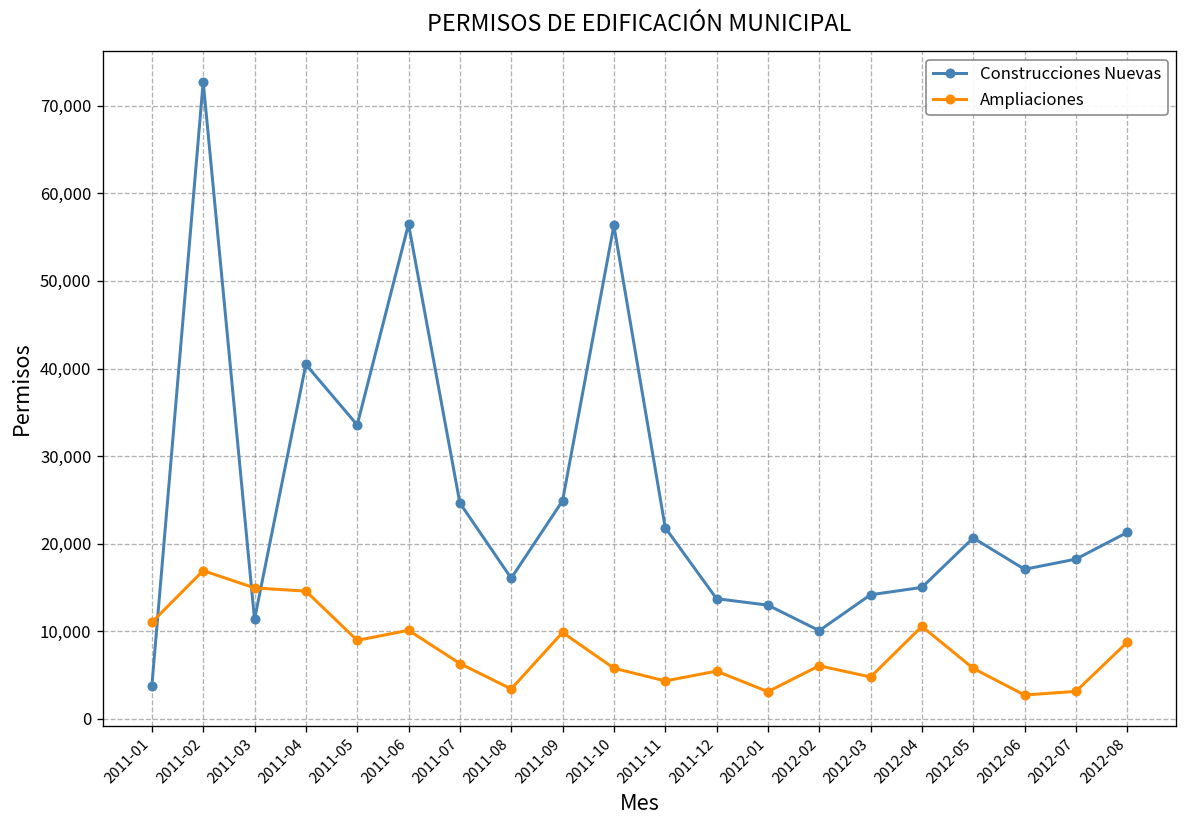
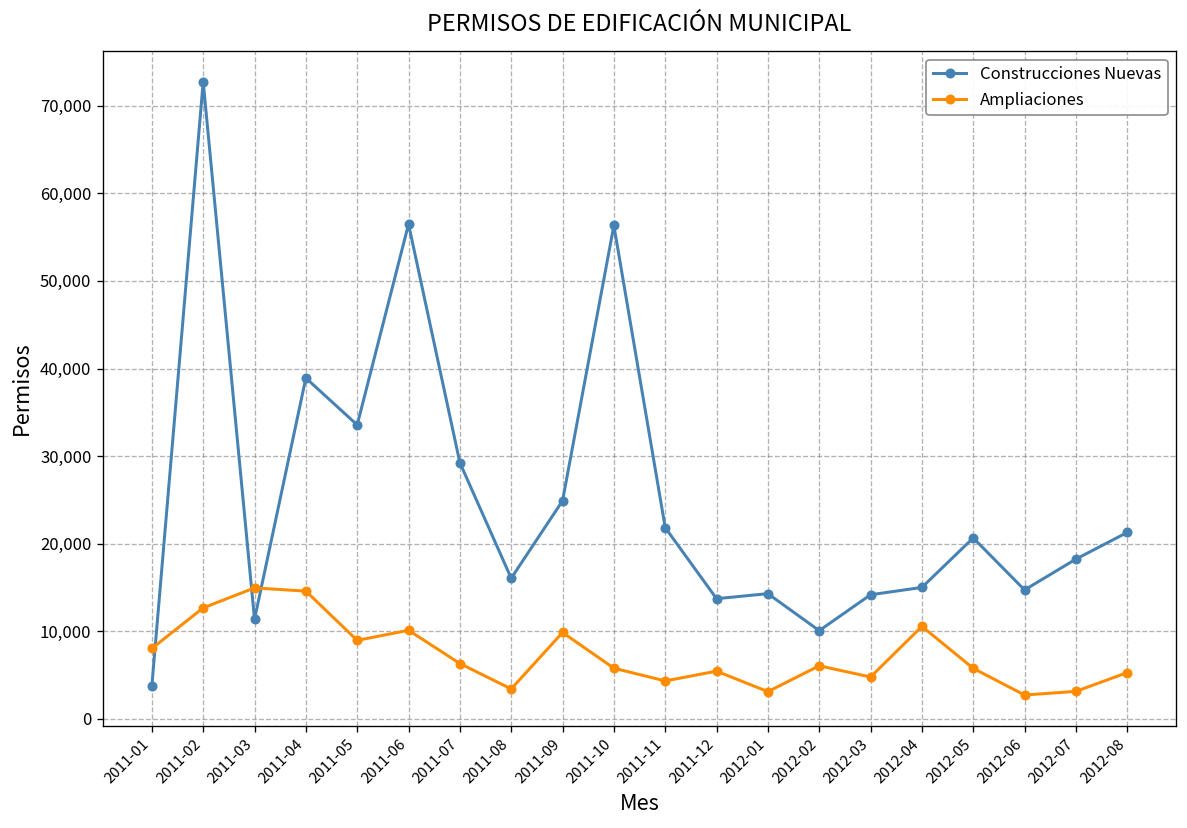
  {
    "Construcciones Nuevas": {
      "2011-01": "4,000",
      "2011-02": "73,000",
      "2011-03": "11,000",
-     "2011-04": "40,000",
+     "2011-04": "39,000",
      "2011-05": "34,000",
      "2011-06": "56,000",
-     "2011-07": "25,000",
+     "2011-07": "29,000",
      "2011-08": "16,000",
      "2011-09": "25,000",
      "2011-10": "56,000",
      "2011-11": "22,000",
      "2011-12": "14,000",
-     "2012-01": "13,000",
+     "2012-01": "14,000",
      "2012-02": "10,000",
      "2012-03": "14,000",
      "2012-04": "15,000",
      "2012-05": "21,000",
-     "2012-06": "17,000",
+     "2012-06": "15,000",
      "2012-07": "18,000",
      "2012-08": "21,000"
    },
    "Ampliaciones": {
-     "2011-01": "11,000",
-     "2011-02": "17,000",
+     "2011-01": "8,000",
+     "2011-02": "13,000",
      "2011-03": "15,000",
      "2011-04": "15,000",
      "2011-05": "9,000",
      "2011-06": "10,000",
      "2011-07": "6,000",
      "2011-08": "3,000",
      "2011-09": "10,000",
      "2011-10": "6,000",
      "2011-11": "4,000",
      "2011-12": "5,000",
      "2012-01": "3,000",
      "2012-02": "6,000",
      "2012-03": "5,000",
      "2012-04": "11,000",
      "2012-05": "6,000",
      "2012-06": "3,000",
      "2012-07": "3,000",
-     "2012-08": "9,000"
+     "2012-08": "5,000"
    }
  }
